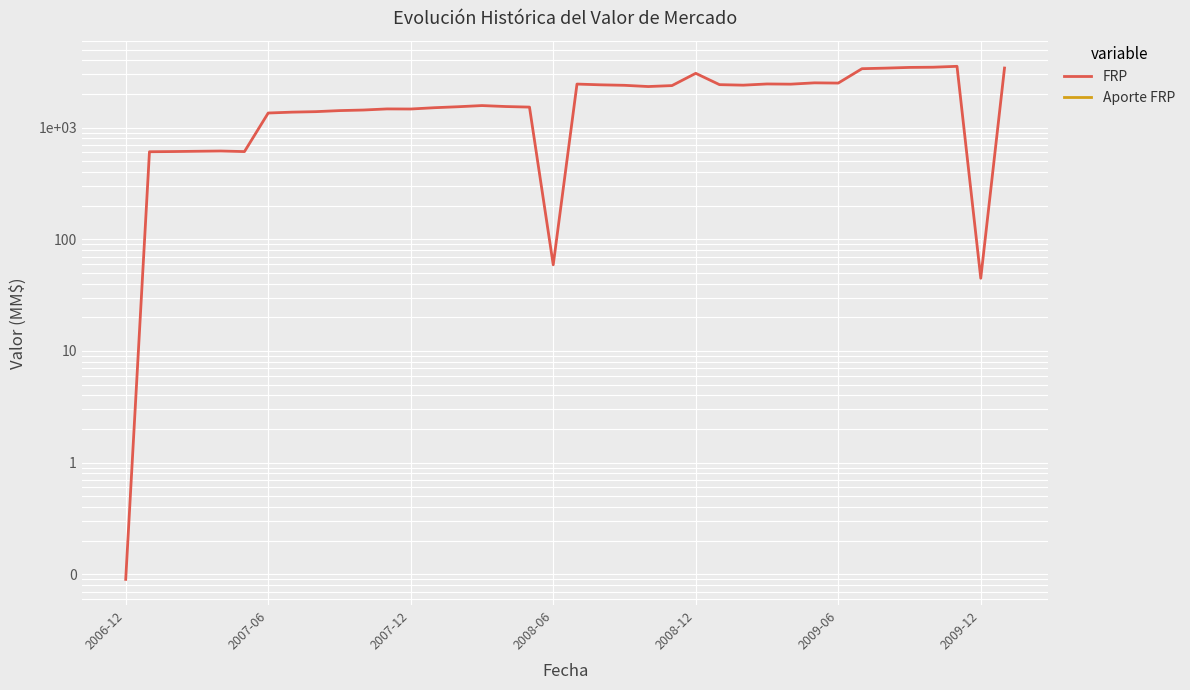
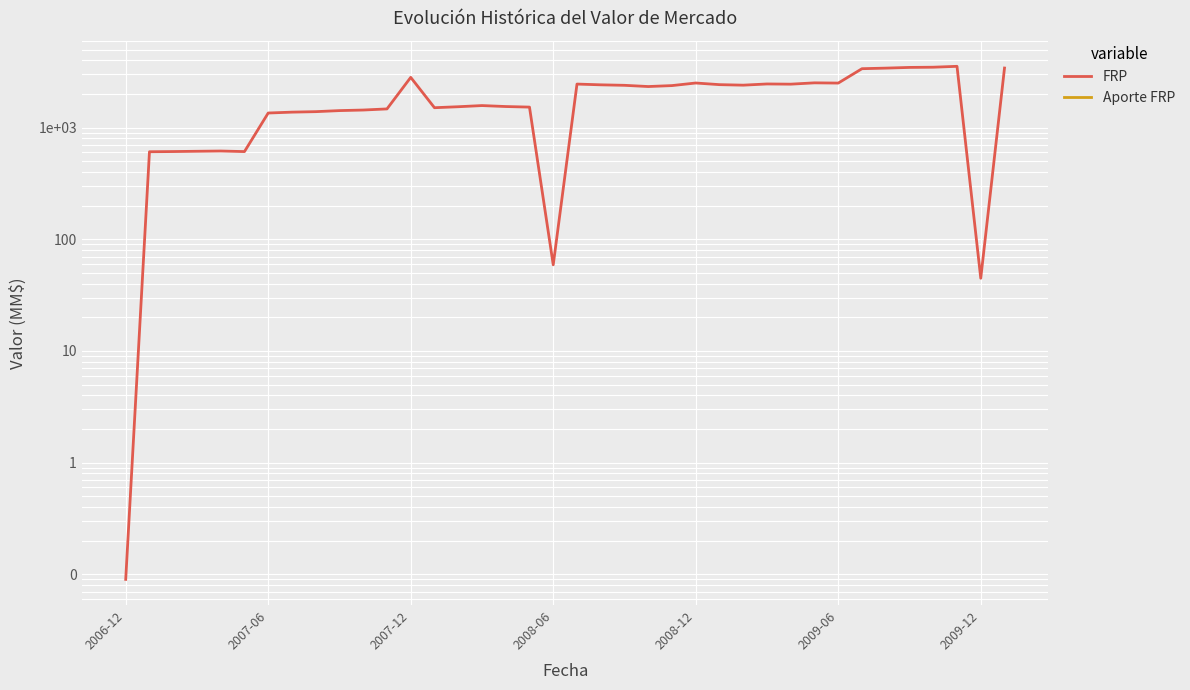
  {
    "FRP": {
      "2006-12": 0.09,
      "2007-06": 1400,
-     "2007-12": 1500,
+     "2007-12": 2800,
      "2008-06": 60,
-     "2008-12": 3100,
+     "2008-12": 2500,
      "2009-06": 2500,
      "2009-12": 45
    },
    "Aporte FRP": {
      "2006-12": 600,
      "2009-06": 800
    }
  }
